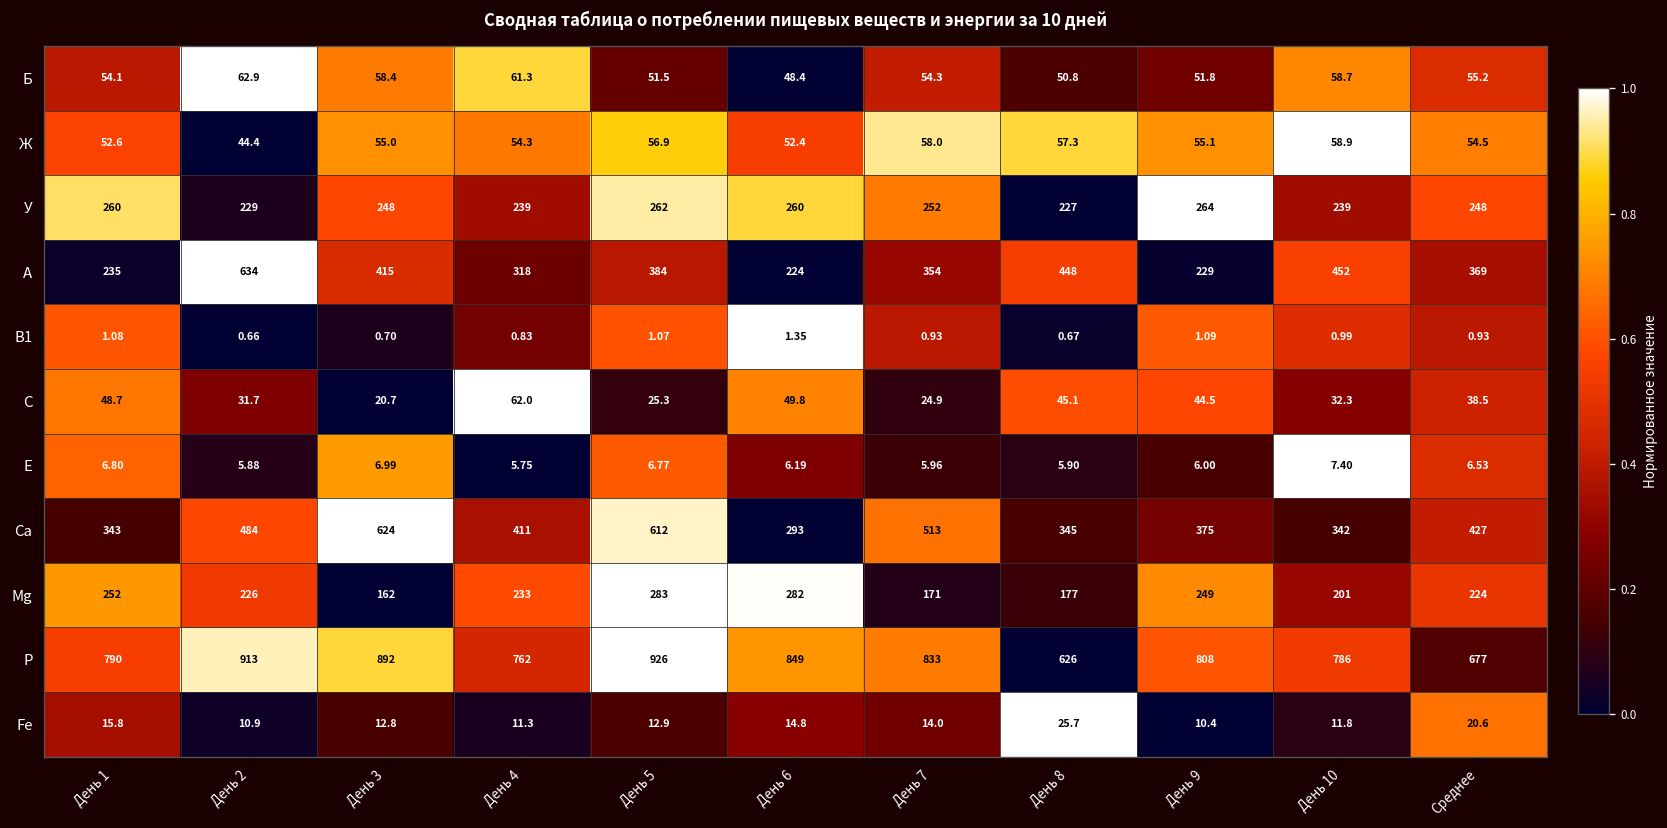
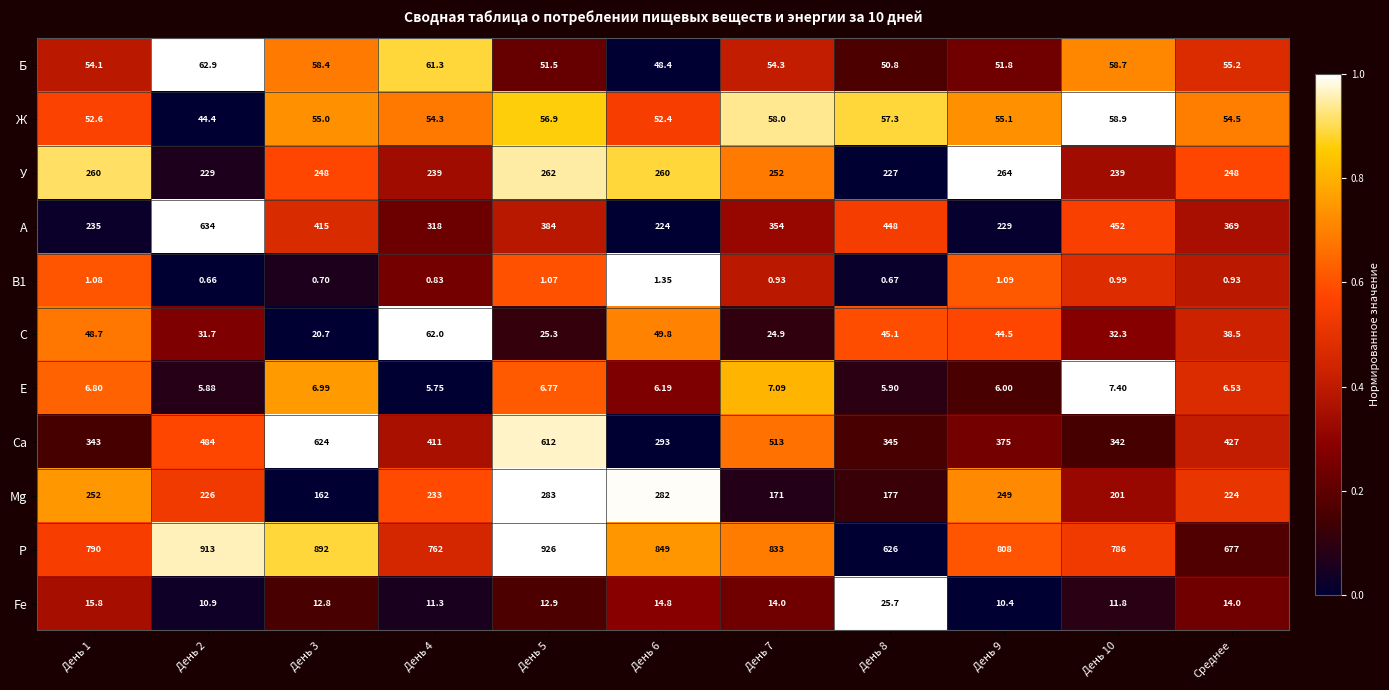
  {
    "Б": {
      "День 1": 54.1,
      "День 2": 62.9,
      "День 3": 58.4,
      "День 4": 61.3,
      "День 5": 51.5,
      "День 6": 48.4,
      "День 7": 54.3,
      "День 8": 50.8,
      "День 9": 51.8,
      "День 10": 58.7,
      "Среднее": 55.2
    },
    "Ж": {
      "День 1": 52.6,
      "День 2": 44.4,
      "День 3": 55.0,
      "День 4": 54.3,
      "День 5": 56.9,
      "День 6": 52.4,
      "День 7": 58.0,
      "День 8": 57.3,
      "День 9": 55.1,
      "День 10": 58.9,
      "Среднее": 54.5
    },
    "У": {
      "День 1": 260,
      "День 2": 229,
      "День 3": 248,
      "День 4": 239,
      "День 5": 262,
      "День 6": 260,
      "День 7": 252,
      "День 8": 227,
      "День 9": 264,
      "День 10": 239,
      "Среднее": 248
    },
    "А": {
      "День 1": 235,
      "День 2": 634,
      "День 3": 415,
      "День 4": 318,
      "День 5": 384,
      "День 6": 224,
      "День 7": 354,
      "День 8": 448,
      "День 9": 229,
      "День 10": 452,
      "Среднее": 369
    },
    "В1": {
      "День 1": 1.08,
      "День 2": 0.66,
      "День 3": 0.70,
      "День 4": 0.83,
      "День 5": 1.07,
      "День 6": 1.35,
      "День 7": 0.93,
      "День 8": 0.67,
      "День 9": 1.09,
      "День 10": 0.99,
      "Среднее": 0.93
    },
    "С": {
      "День 1": 48.7,
      "День 2": 31.7,
      "День 3": 20.7,
      "День 4": 62.0,
      "День 5": 25.3,
      "День 6": 49.8,
      "День 7": 24.9,
      "День 8": 45.1,
      "День 9": 44.5,
      "День 10": 32.3,
      "Среднее": 38.5
    },
    "Е": {
      "День 1": 6.80,
      "День 2": 5.88,
      "День 3": 6.99,
      "День 4": 5.75,
      "День 5": 6.77,
      "День 6": 6.19,
-     "День 7": 5.96,
+     "День 7": 7.09,
      "День 8": 5.90,
      "День 9": 6.00,
      "День 10": 7.40,
      "Среднее": 6.53
    },
    "Ca": {
      "День 1": 343,
      "День 2": 484,
      "День 3": 624,
      "День 4": 411,
      "День 5": 612,
      "День 6": 293,
      "День 7": 513,
      "День 8": 345,
      "День 9": 375,
      "День 10": 342,
      "Среднее": 427
    },
    "Mg": {
      "День 1": 252,
      "День 2": 226,
      "День 3": 162,
      "День 4": 233,
      "День 5": 283,
      "День 6": 282,
      "День 7": 171,
      "День 8": 177,
      "День 9": 249,
      "День 10": 201,
      "Среднее": 224
    },
    "Р": {
      "День 1": 790,
      "День 2": 913,
      "День 3": 892,
      "День 4": 762,
      "День 5": 926,
      "День 6": 849,
      "День 7": 833,
      "День 8": 626,
      "День 9": 808,
      "День 10": 786,
      "Среднее": 677
    },
    "Fe": {
      "День 1": 15.8,
      "День 2": 10.9,
      "День 3": 12.8,
      "День 4": 11.3,
      "День 5": 12.9,
      "День 6": 14.8,
      "День 7": 14.0,
      "День 8": 25.7,
      "День 9": 10.4,
      "День 10": 11.8,
-     "Среднее": 20.6
+     "Среднее": 14.0
    }
  }
